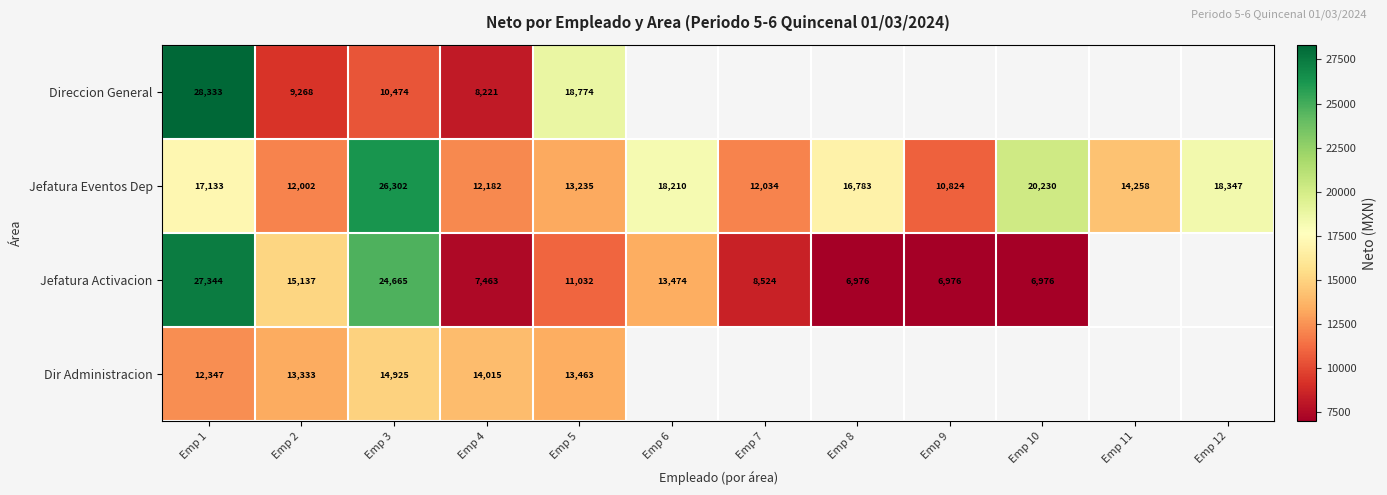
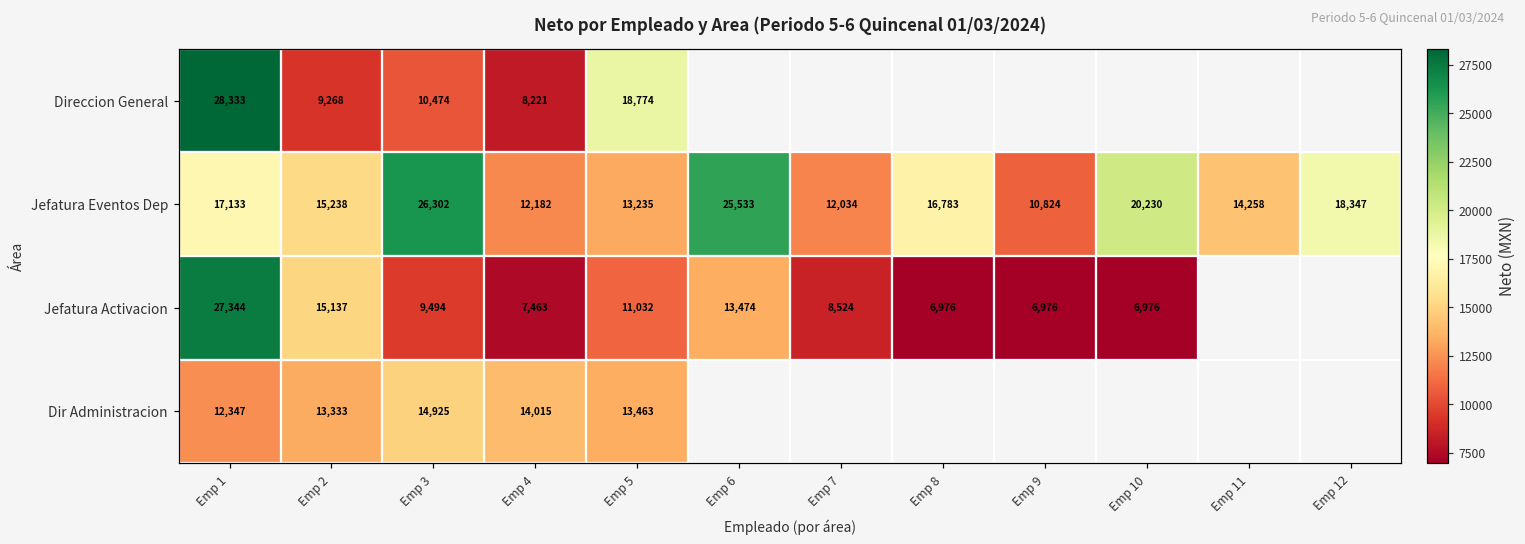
  {
    "Direccion General": {
      "Emp 1": "28,333",
      "Emp 2": "9,268",
      "Emp 3": "10,474",
      "Emp 4": "8,221",
      "Emp 5": "18,774"
    },
    "Jefatura Eventos Dep": {
      "Emp 1": "17,133",
-     "Emp 2": "12,002",
+     "Emp 2": "15,238",
      "Emp 3": "26,302",
      "Emp 4": "12,182",
      "Emp 5": "13,235",
-     "Emp 6": "18,210",
+     "Emp 6": "25,533",
      "Emp 7": "12,034",
      "Emp 8": "16,783",
      "Emp 9": "10,824",
      "Emp 10": "20,230",
      "Emp 11": "14,258",
      "Emp 12": "18,347"
    },
    "Jefatura Activacion": {
      "Emp 1": "27,344",
      "Emp 2": "15,137",
-     "Emp 3": "24,665",
+     "Emp 3": "9,494",
      "Emp 4": "7,463",
      "Emp 5": "11,032",
      "Emp 6": "13,474",
      "Emp 7": "8,524",
      "Emp 8": "6,976",
      "Emp 9": "6,976",
      "Emp 10": "6,976"
    },
    "Dir Administracion": {
      "Emp 1": "12,347",
      "Emp 2": "13,333",
      "Emp 3": "14,925",
      "Emp 4": "14,015",
      "Emp 5": "13,463"
    }
  }
